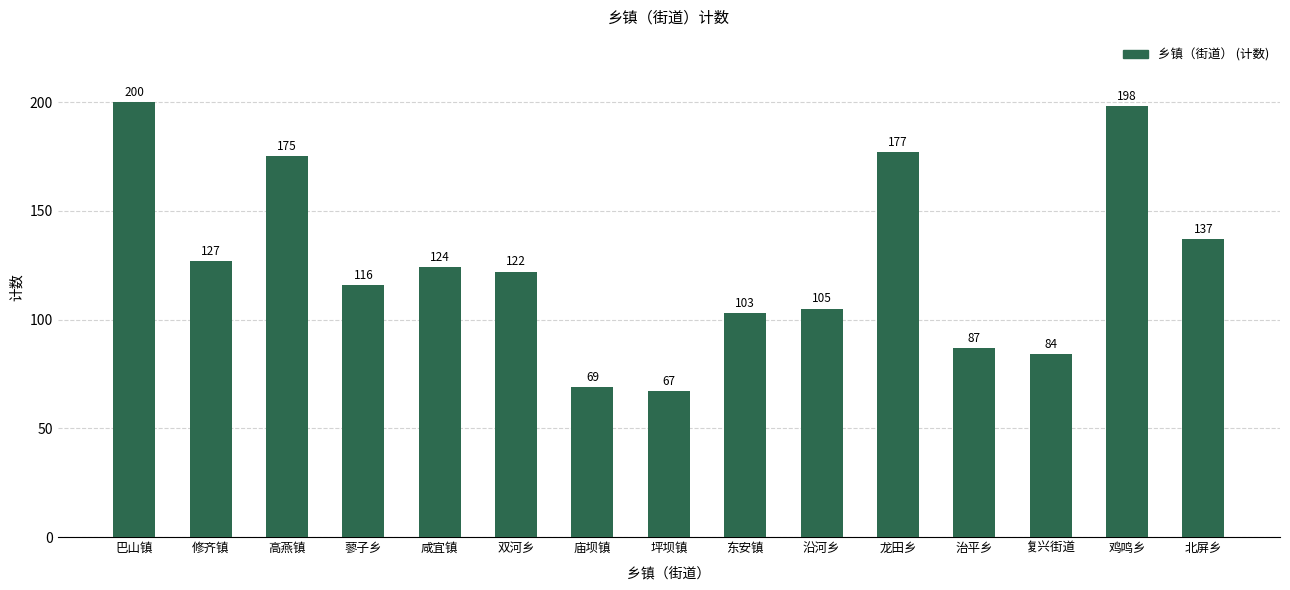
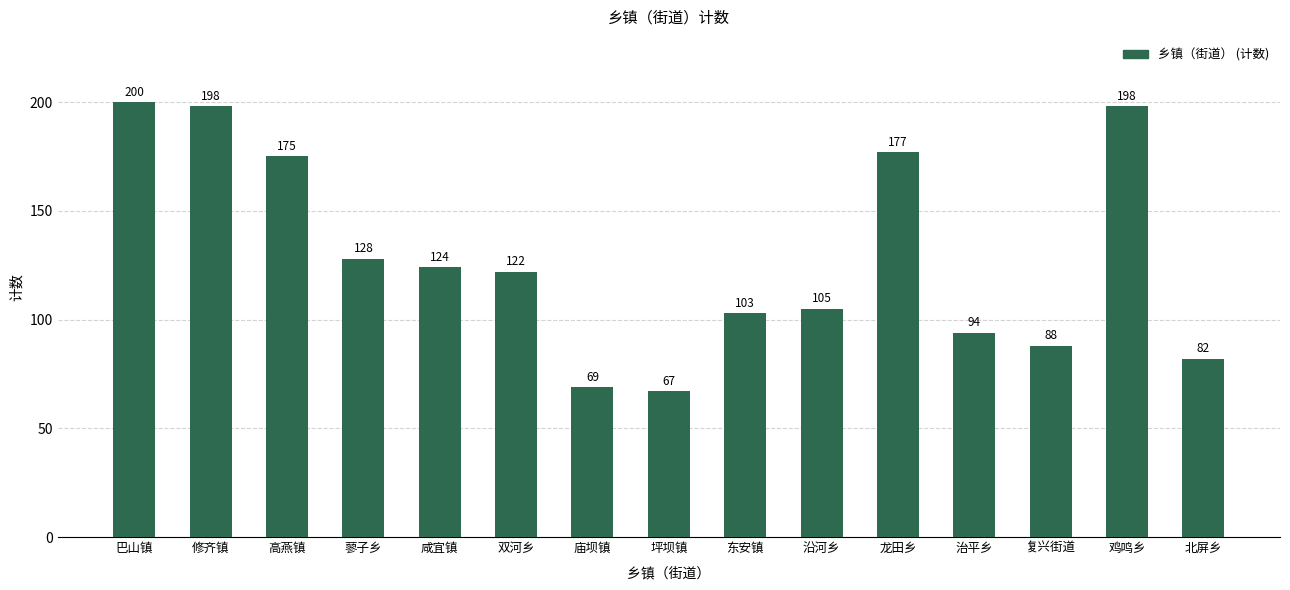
  {
    "巴山镇": 200,
-   "修齐镇": 127,
+   "修齐镇": 198,
    "高燕镇": 175,
-   "蓼子乡": 116,
+   "蓼子乡": 128,
    "咸宜镇": 124,
    "双河乡": 122,
    "庙坝镇": 69,
    "坪坝镇": 67,
    "东安镇": 103,
    "沿河乡": 105,
    "龙田乡": 177,
-   "治平乡": 87,
-   "复兴街道": 84,
+   "治平乡": 94,
+   "复兴街道": 88,
    "鸡鸣乡": 198,
-   "北屏乡": 137
+   "北屏乡": 82
  }
